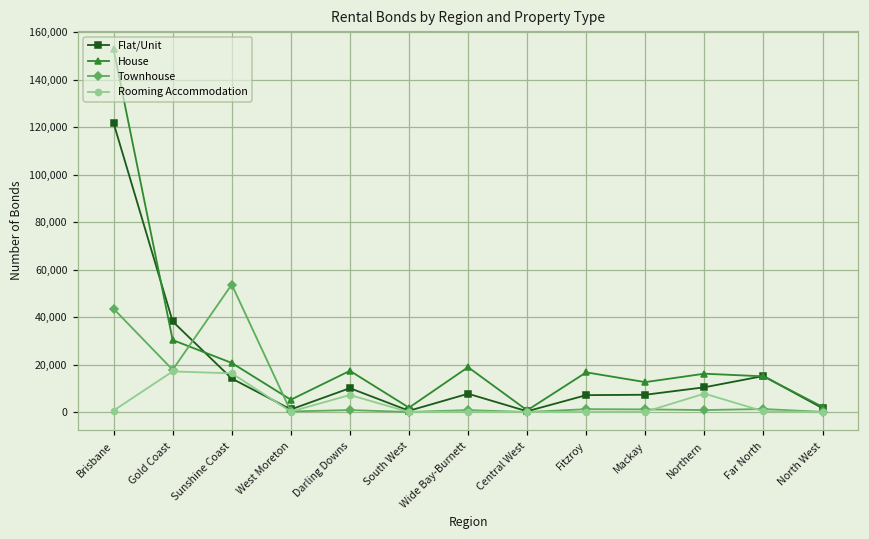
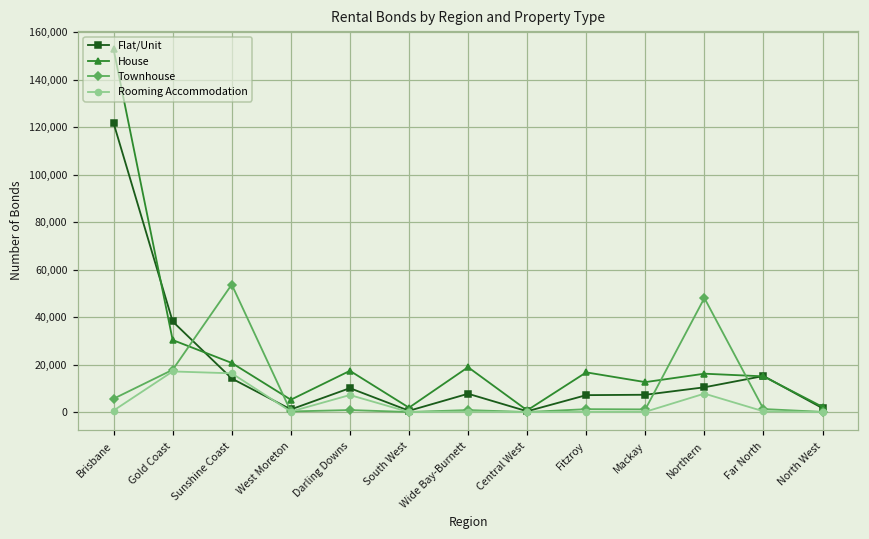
  {
    "Townhouse": {
-     "Brisbane": "44,000",
+     "Brisbane": "6,000",
      "Sunshine Coast": "54,000",
      "Darling Downs": "1,000",
-     "Northern": "1,000"
+     "Northern": "48,000"
    },
    "Rooming Accommodation": {
      "Brisbane": "1,000",
      "Sunshine Coast": "16,000",
      "Darling Downs": "7,000",
      "Northern": "8,000"
    }
  }
